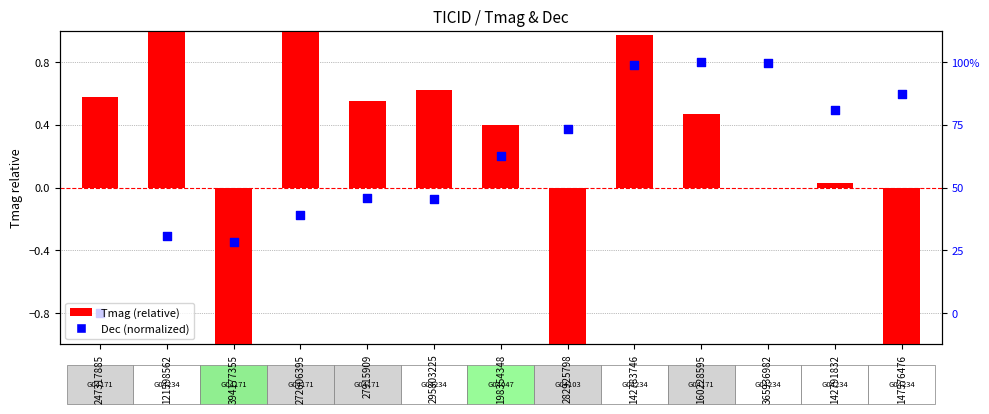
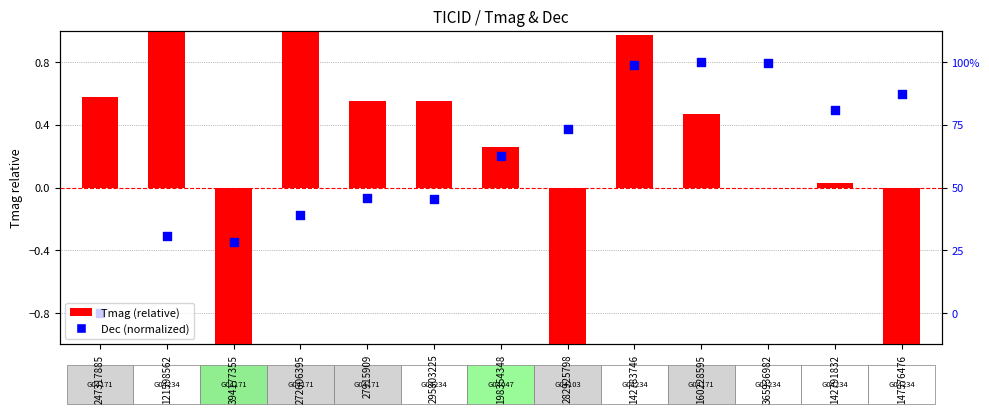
  {
    "Tmag (relative)": {
      "247317885": 0.58,
      "27915909": 0.55,
-     "295803225": 0.62,
-     "198354348": 0.40,
+     "295803225": 0.55,
+     "198354348": 0.26,
      "142783746": 0.97,
      "160228595": 0.47,
      "365936982": 0.00,
      "142791832": 0.03
    }
  }
